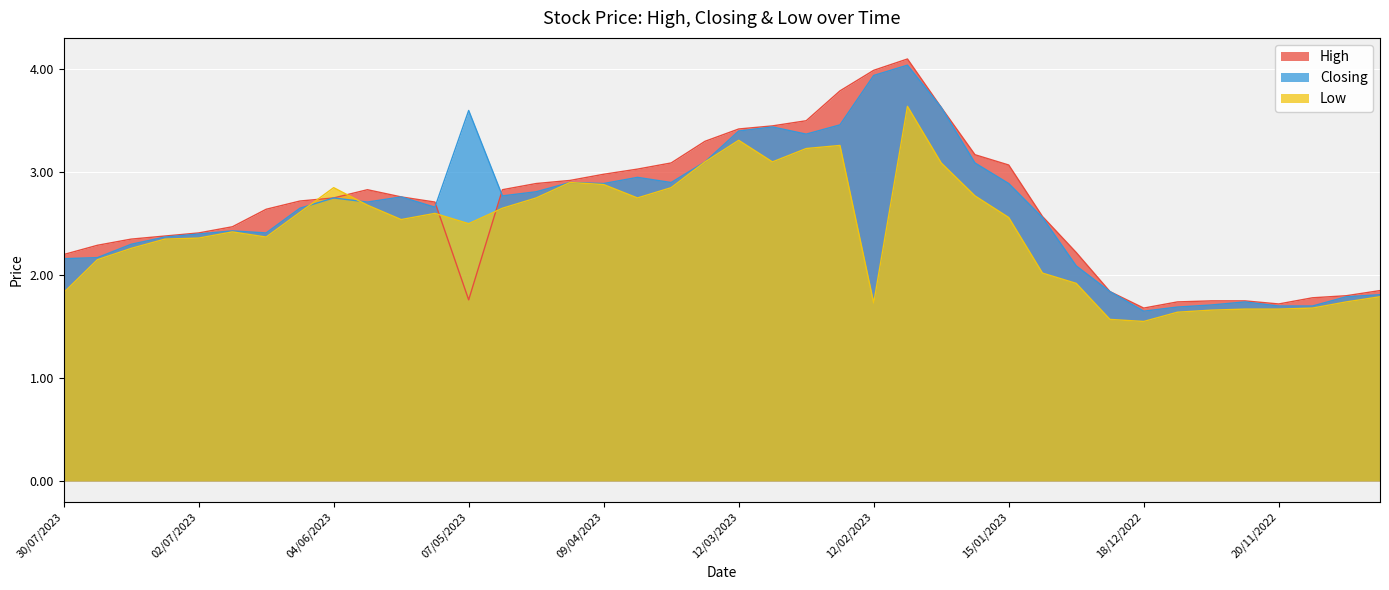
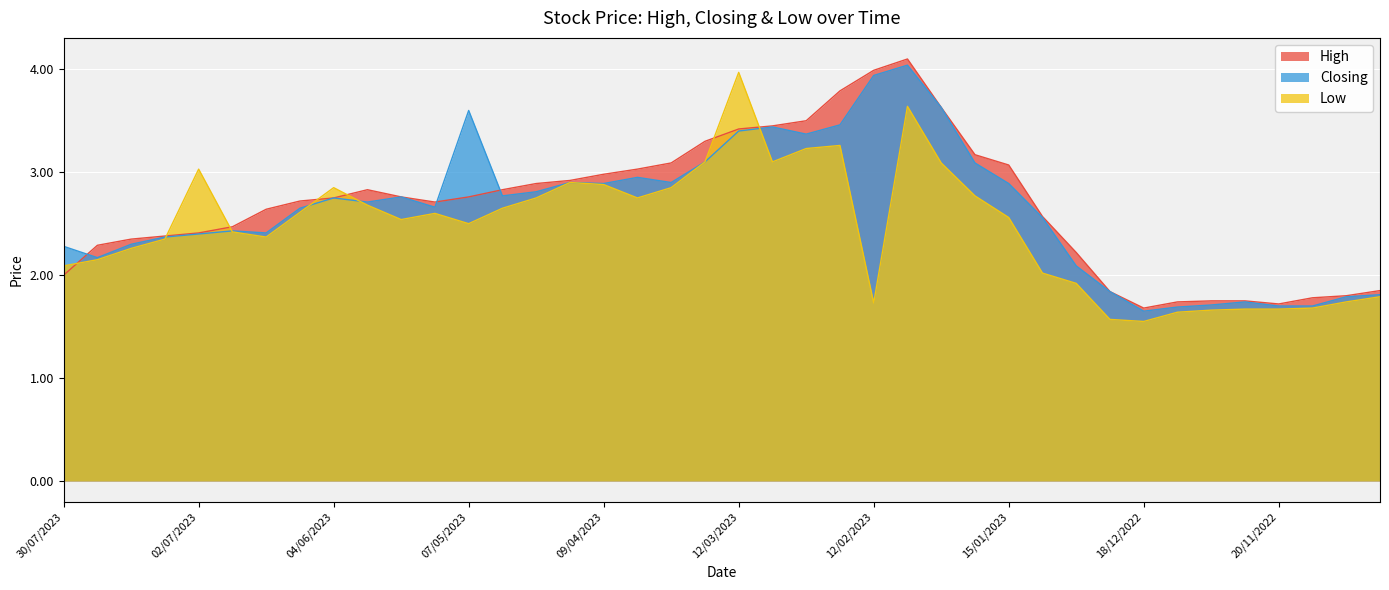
  {
    "High": {
-     "30/07/2023": 2.2,
-     "07/05/2023": 1.76,
+     "30/07/2023": 2.0,
+     "07/05/2023": 2.76,
      "09/04/2023": 2.98,
      "12/02/2023": 3.99,
      "15/01/2023": 3.07,
      "18/12/2022": 1.68
    },
    "Closing": {
-     "30/07/2023": 2.16,
+     "30/07/2023": 2.28,
      "07/05/2023": 3.60,
      "12/02/2023": 3.94,
      "15/01/2023": 2.89,
      "18/12/2022": 1.65
    },
    "Low": {
-     "30/07/2023": 1.83,
-     "02/07/2023": 2.36,
+     "30/07/2023": 2.09,
+     "02/07/2023": 3.03,
      "04/06/2023": 2.85,
      "07/05/2023": 2.50,
-     "12/03/2023": 3.31,
+     "12/03/2023": 3.97,
      "12/02/2023": 1.73,
      "15/01/2023": 2.56,
      "18/12/2022": 1.55,
      "20/11/2022": 1.67
    }
  }
